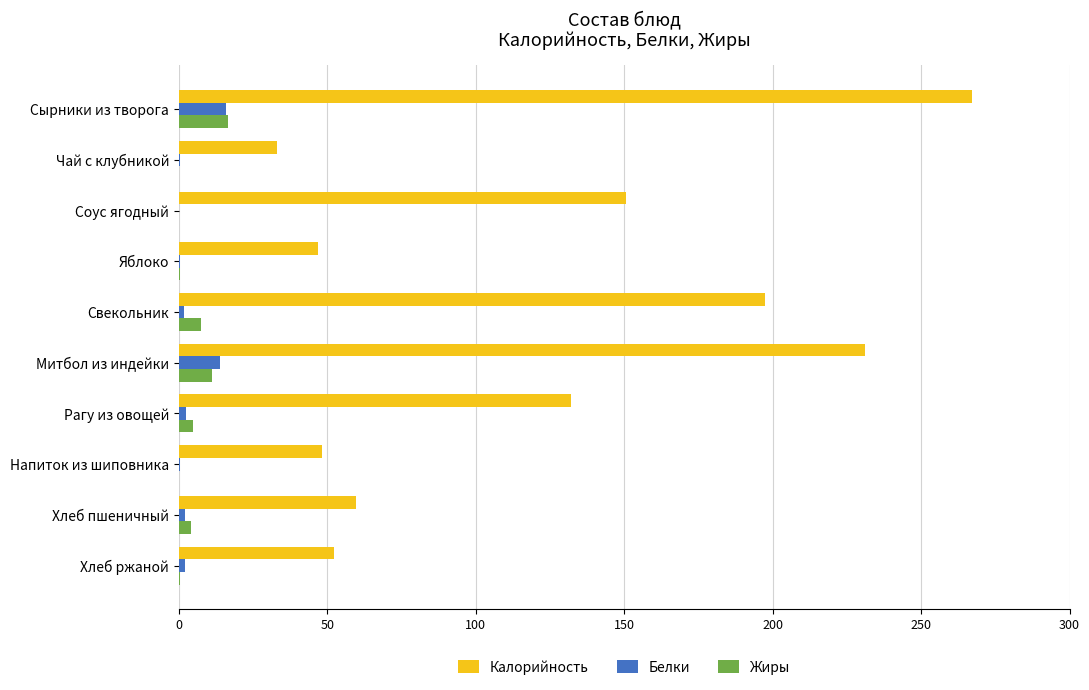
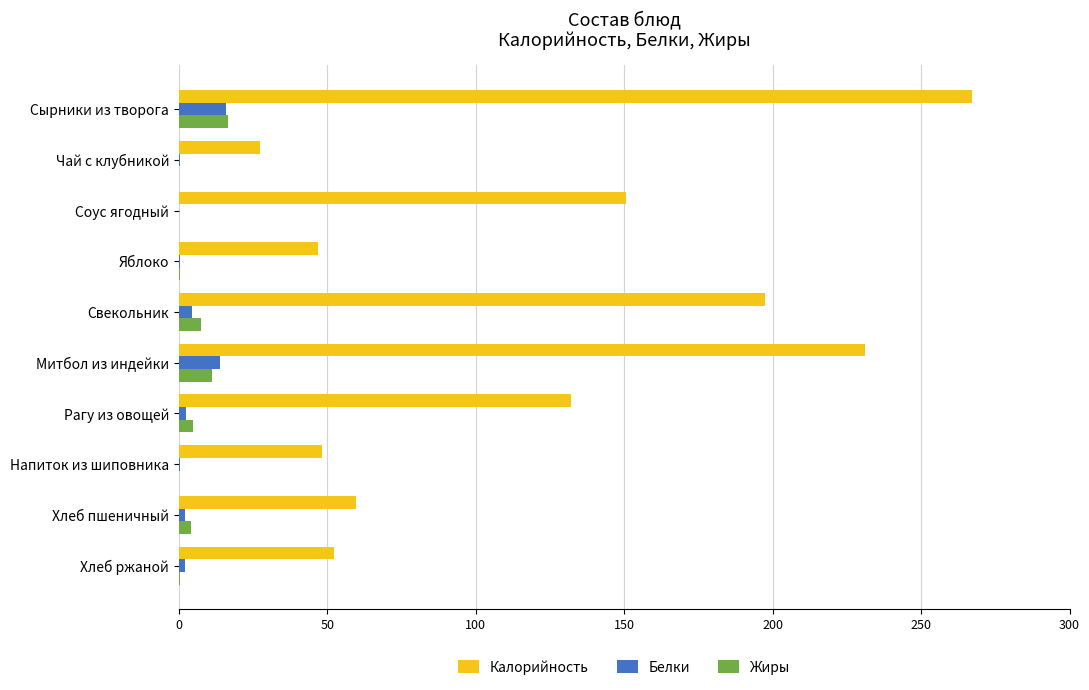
  {
    "Калорийность": {
      "Сырники из творога": 267,
-     "Чай с клубникой": 33,
+     "Чай с клубникой": 27,
      "Соус ягодный": 151,
      "Яблоко": 47,
      "Свекольник": 197,
      "Митбол из индейки": 231,
      "Рагу из овощей": 132,
      "Напиток из шиповника": 48,
      "Хлеб пшеничный": 60,
      "Хлеб ржаной": 52
    },
    "Белки": {
      "Сырники из творога": 16,
-     "Свекольник": 2,
+     "Свекольник": 4,
      "Митбол из индейки": 14,
      "Рагу из овощей": 2,
      "Хлеб пшеничный": 2,
      "Хлеб ржаной": 2
    },
    "Жиры": {
      "Сырники из творога": 16,
      "Соус ягодный": 0,
      "Свекольник": 7,
      "Митбол из индейки": 11,
      "Рагу из овощей": 5,
      "Хлеб пшеничный": 4
    }
  }
